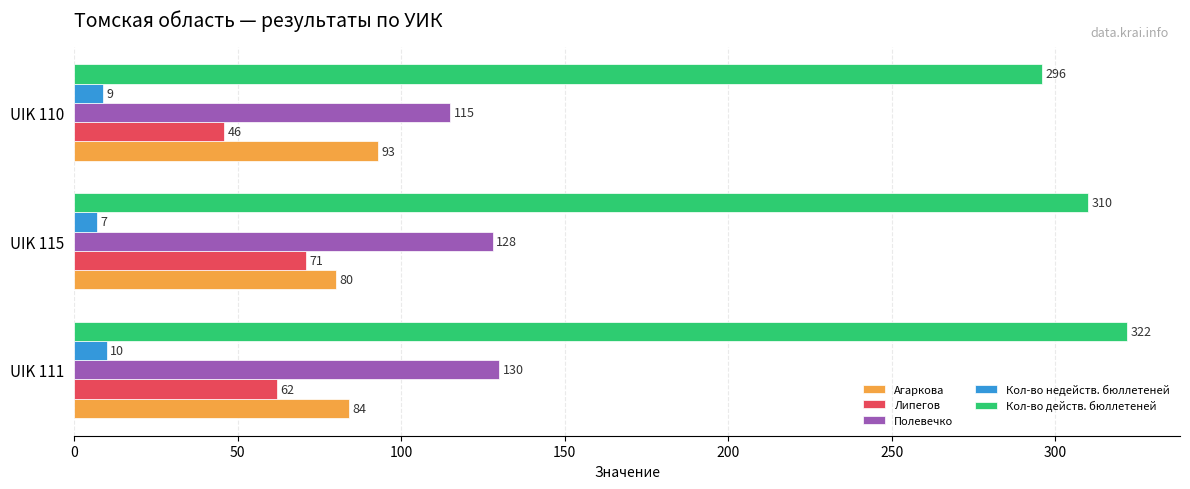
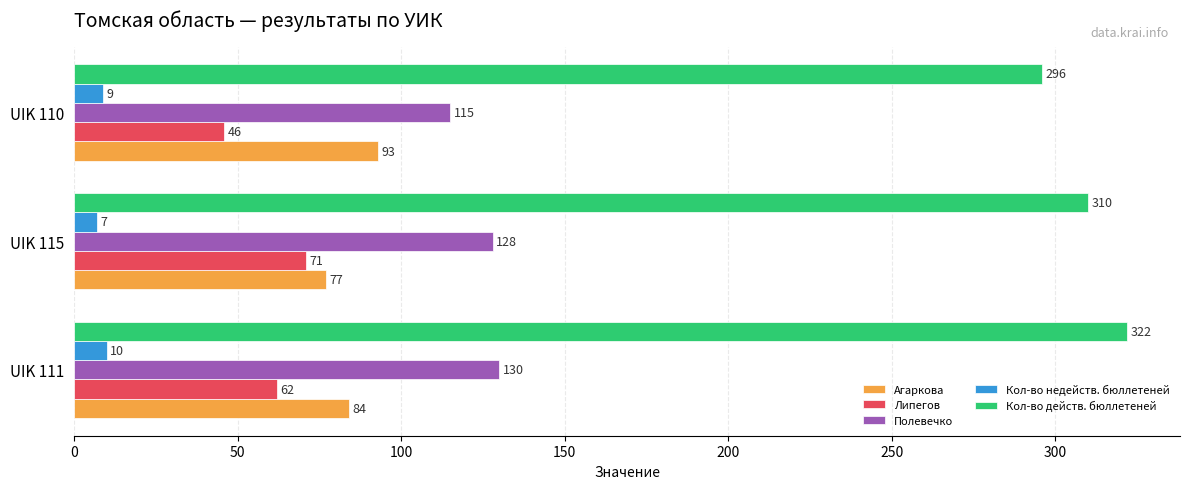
  {
    "Агаркова": {
      "UIK 110": 93,
-     "UIK 115": 80,
+     "UIK 115": 77,
      "UIK 111": 84
    },
    "Липегов": {
      "UIK 110": 46,
      "UIK 115": 71,
      "UIK 111": 62
    },
    "Полевечко": {
      "UIK 110": 115,
      "UIK 115": 128,
      "UIK 111": 130
    },
    "Кол-во недейств. бюллетеней": {
      "UIK 110": 9,
      "UIK 115": 7,
      "UIK 111": 10
    },
    "Кол-во действ. бюллетеней": {
      "UIK 110": 296,
      "UIK 115": 310,
      "UIK 111": 322
    }
  }
